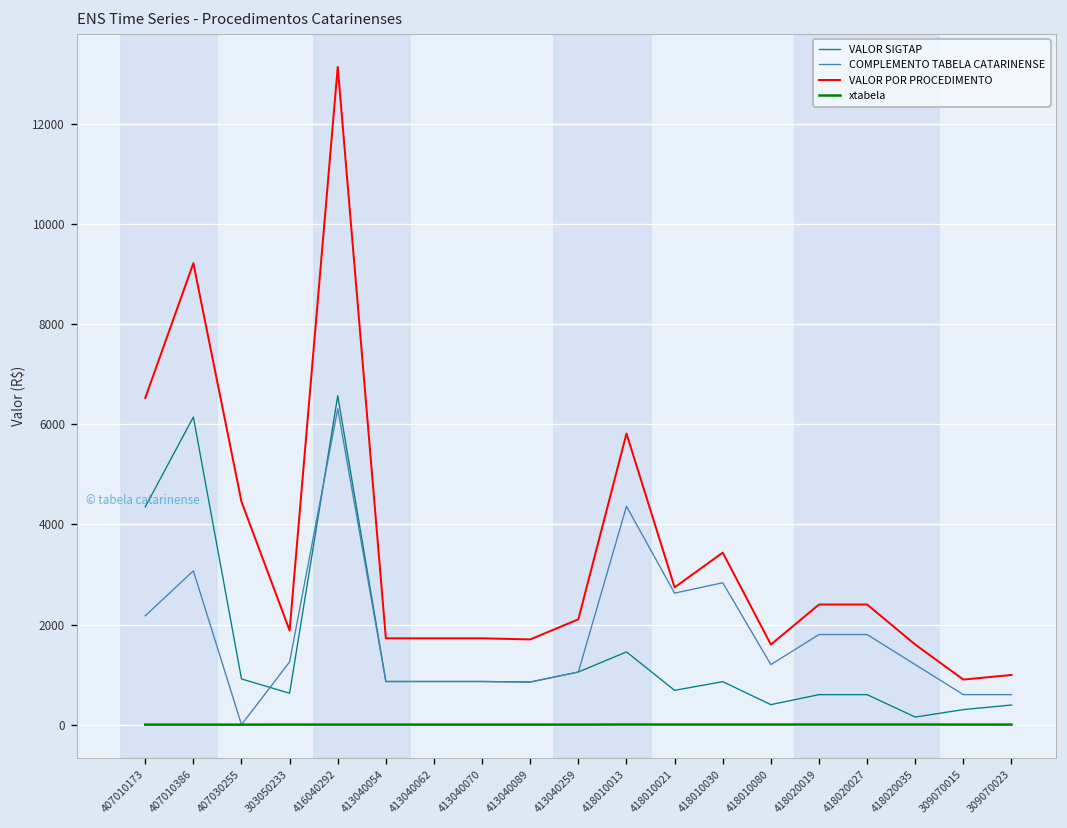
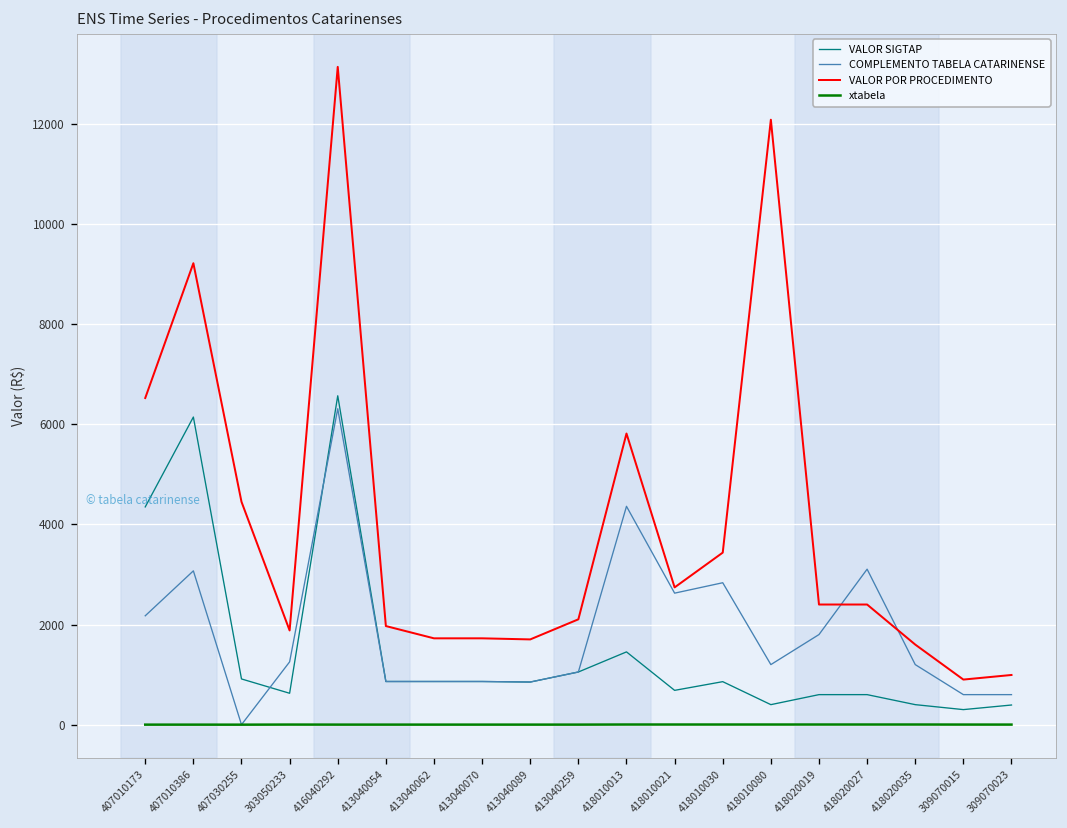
  {
    "VALOR SIGTAP": {
      "407010173": 4400,
      "407010386": 6100,
      "407030255": 900,
      "303050233": 600,
      "416040292": 6600,
      "418010013": 1500,
      "418010021": 700,
      "418010030": 900,
      "418010080": 400,
      "418020019": 600,
      "418020027": 600,
-     "418020035": 200,
+     "418020035": 400,
      "309070015": 300,
      "309070023": 400
    },
    "COMPLEMENTO TABELA CATARINENSE": {
      "407010173": 2200,
      "407010386": 3100,
      "303050233": 1300,
      "416040292": 6300,
      "418010013": 4400,
      "418010021": 2600,
      "418010030": 2800,
      "418010080": 1200,
      "418020019": 1800,
-     "418020027": 1800,
+     "418020027": 3100,
      "418020035": 1200,
      "309070015": 600,
      "309070023": 600
    },
    "VALOR POR PROCEDIMENTO": {
      "407010173": 6500,
      "407010386": 9200,
      "407030255": 4500,
      "303050233": 1900,
      "416040292": 13100,
-     "413040054": 1700,
+     "413040054": 2000,
      "413040062": 1700,
      "413040070": 1700,
      "413040089": 1700,
      "413040259": 2100,
      "418010013": 5800,
      "418010021": 2700,
      "418010030": 3400,
-     "418010080": 1600,
+     "418010080": 12100,
      "418020019": 2400,
      "418020027": 2400,
      "418020035": 1600,
      "309070015": 900,
      "309070023": 1000
    },
    "xtabela": {
      "407010173": 0,
      "407010386": 0,
      "303050233": 0,
      "416040292": 0,
      "413040054": 0,
      "413040062": 0,
      "413040070": 0,
      "413040089": 0,
      "413040259": 0,
      "418010013": 0,
      "418010021": 0,
      "418010030": 0,
      "418010080": 0,
      "418020019": 0,
      "418020027": 0,
      "418020035": 0,
      "309070015": 0,
      "309070023": 0
    }
  }
